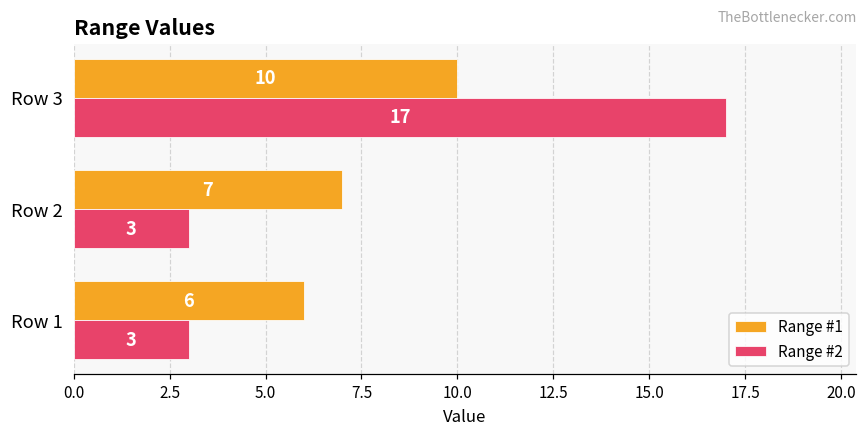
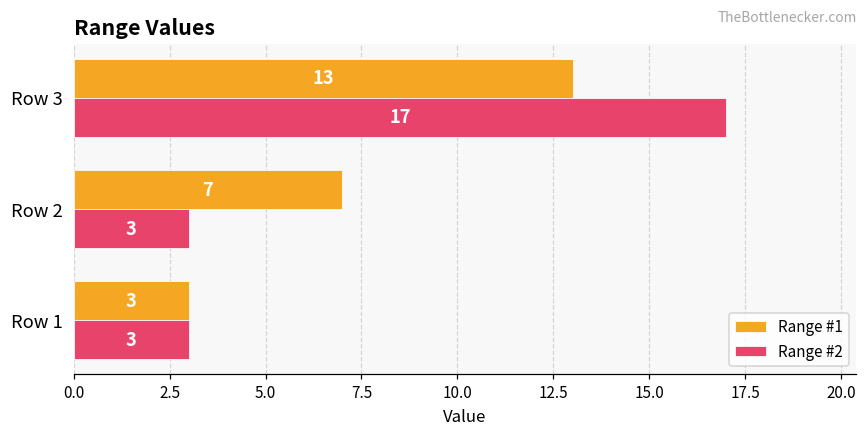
  {
    "Range #1": {
-     "Row 3": 10,
+     "Row 3": 13,
      "Row 2": 7,
-     "Row 1": 6
+     "Row 1": 3
    },
    "Range #2": {
      "Row 3": 17,
      "Row 2": 3,
      "Row 1": 3
    }
  }
